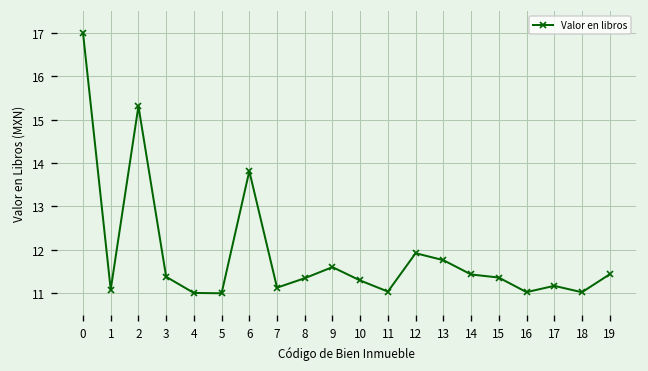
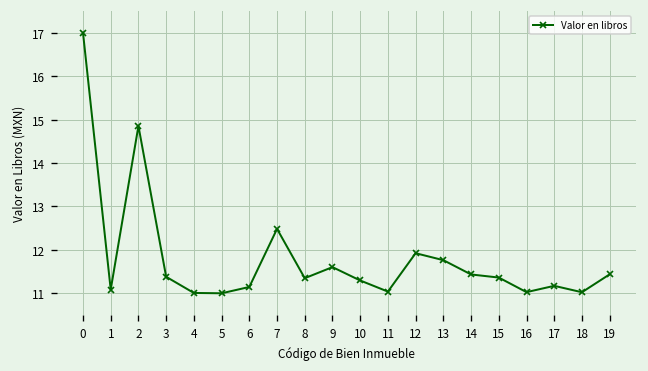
  {
    "0": 17.0,
    "1": 11.1,
-   "2": 15.3,
+   "2": 14.9,
    "3": 11.4,
    "4": 11.0,
    "5": 11.0,
-   "6": 13.8,
-   "7": 11.1,
+   "6": 11.1,
+   "7": 12.5,
    "8": 11.3,
    "9": 11.6,
    "10": 11.3,
    "11": 11.0,
    "12": 11.9,
    "13": 11.8,
    "14": 11.4,
    "15": 11.4,
    "16": 11.0,
    "17": 11.2,
    "18": 11.0,
    "19": 11.4
  }
